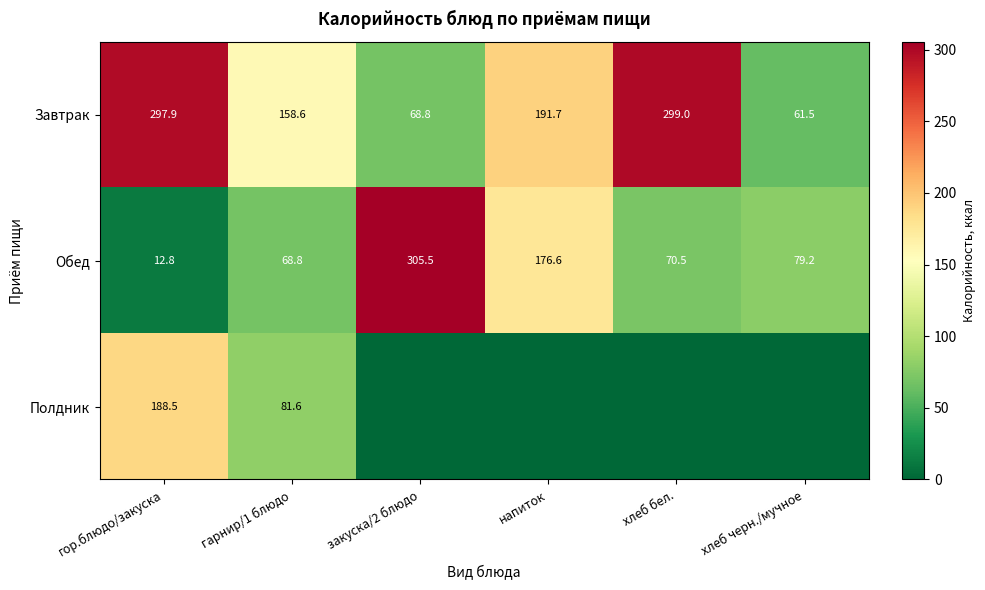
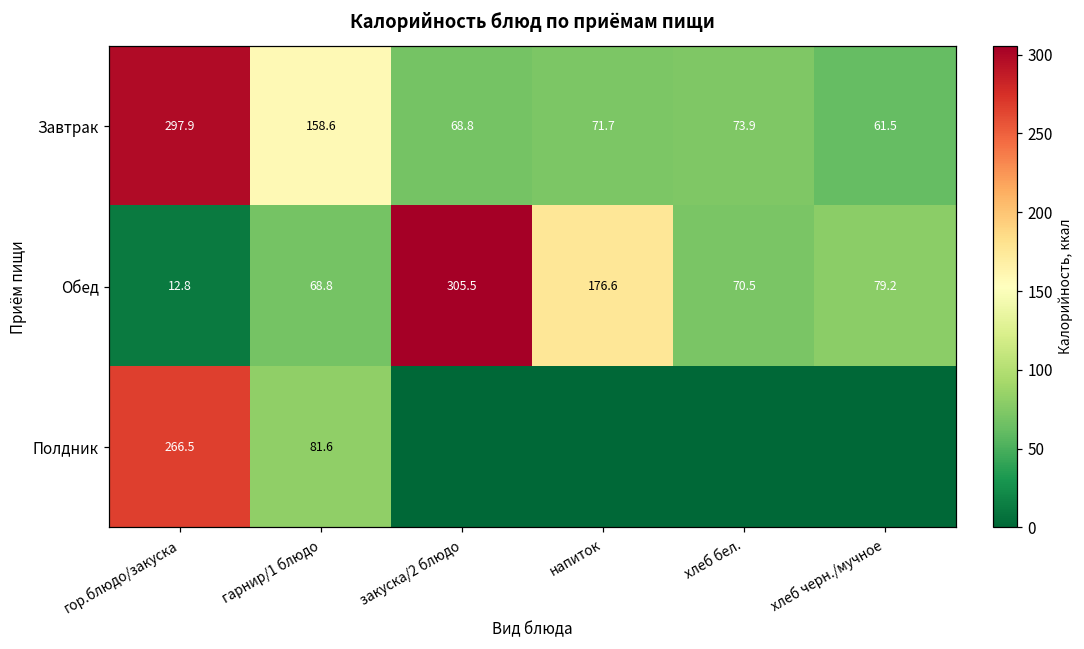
  {
    "Завтрак": {
      "гор.блюдо/закуска": 297.9,
      "гарнир/1 блюдо": 158.6,
      "закуска/2 блюдо": 68.8,
-     "напиток": 191.7,
-     "хлеб бел.": 299.0,
+     "напиток": 71.7,
+     "хлеб бел.": 73.9,
      "хлеб черн./мучное": 61.5
    },
    "Обед": {
      "гор.блюдо/закуска": 12.8,
      "гарнир/1 блюдо": 68.8,
      "закуска/2 блюдо": 305.5,
      "напиток": 176.6,
      "хлеб бел.": 70.5,
      "хлеб черн./мучное": 79.2
    },
    "Полдник": {
-     "гор.блюдо/закуска": 188.5,
+     "гор.блюдо/закуска": 266.5,
      "гарнир/1 блюдо": 81.6
    }
  }
